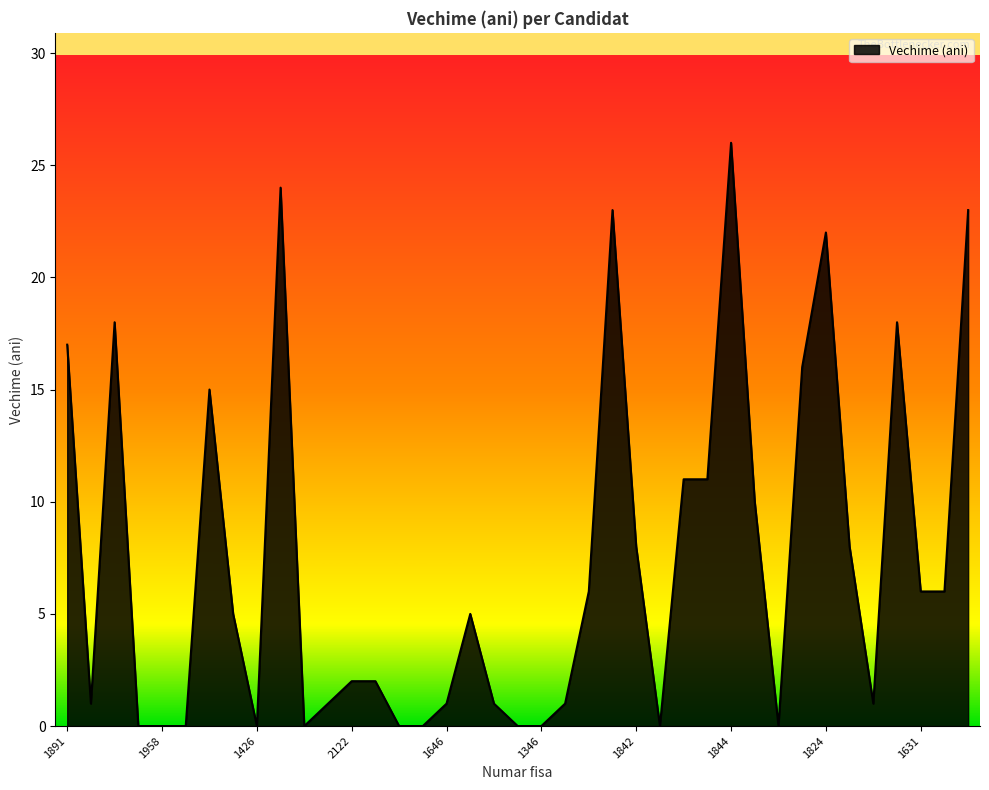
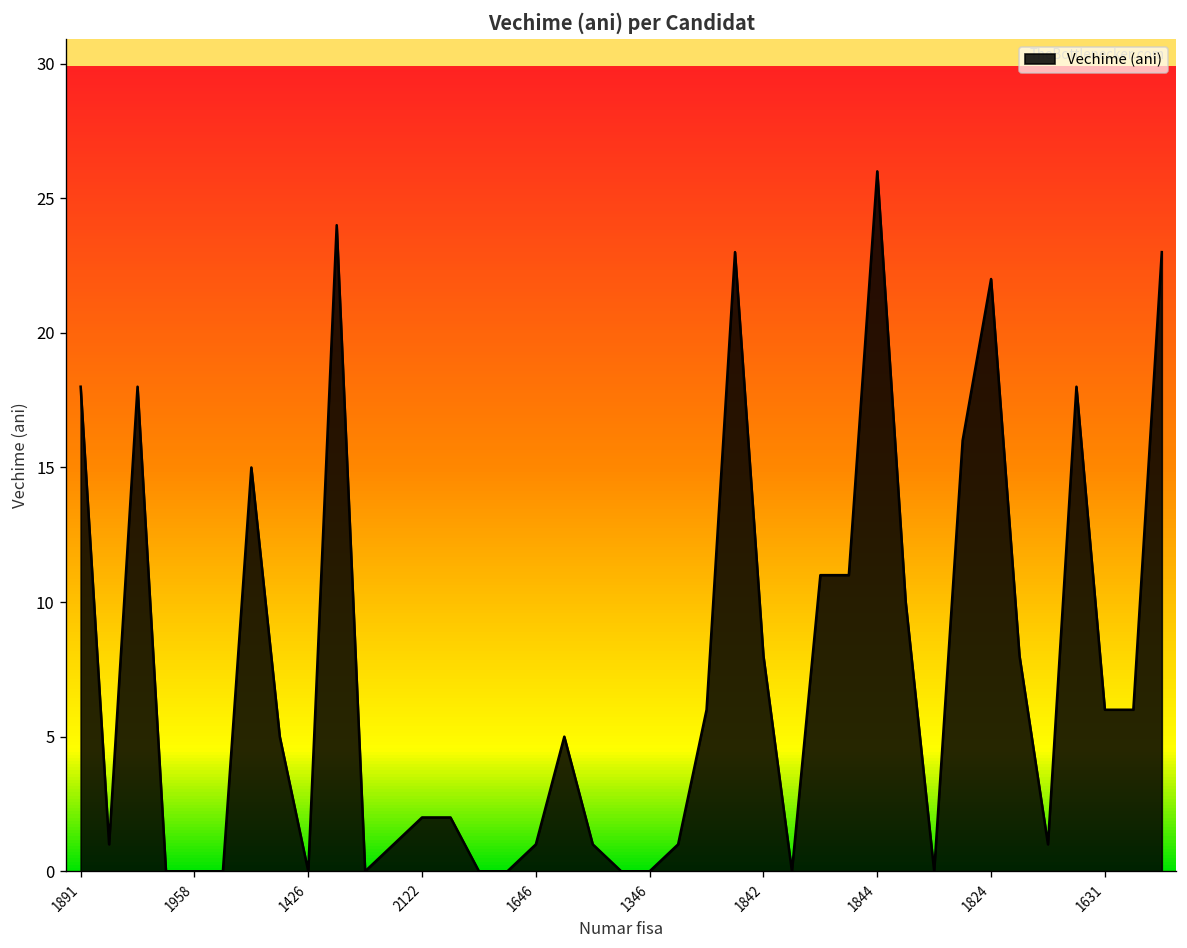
  {
-   "1891": 17,
+   "1891": 18,
    "1958": 0,
    "1426": 0,
    "2122": 2,
    "1646": 1,
    "1346": 0,
    "1842": 8,
    "1844": 26,
    "1824": 22,
    "1631": 6
  }
